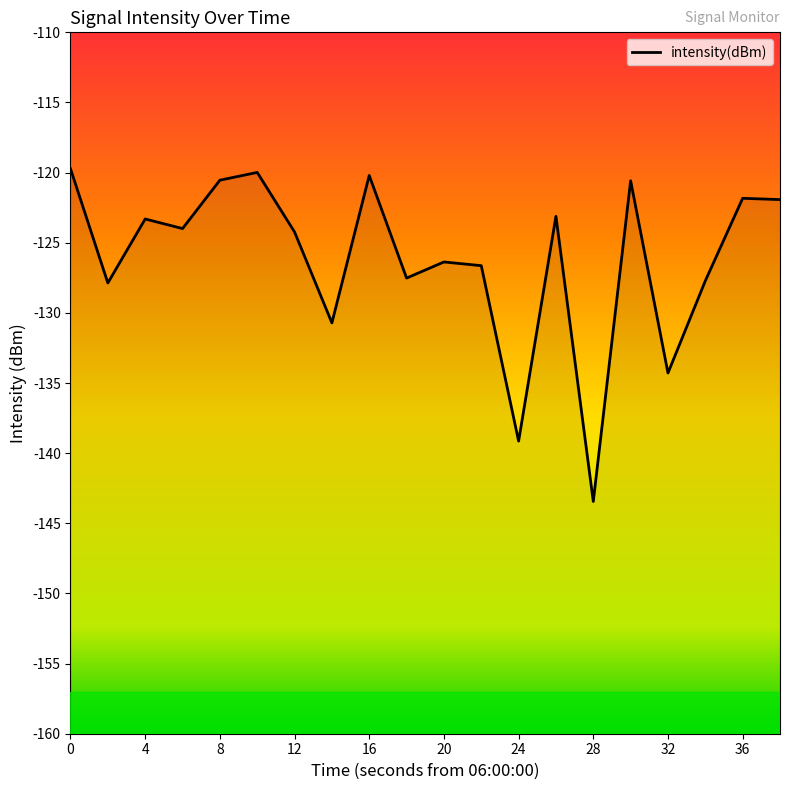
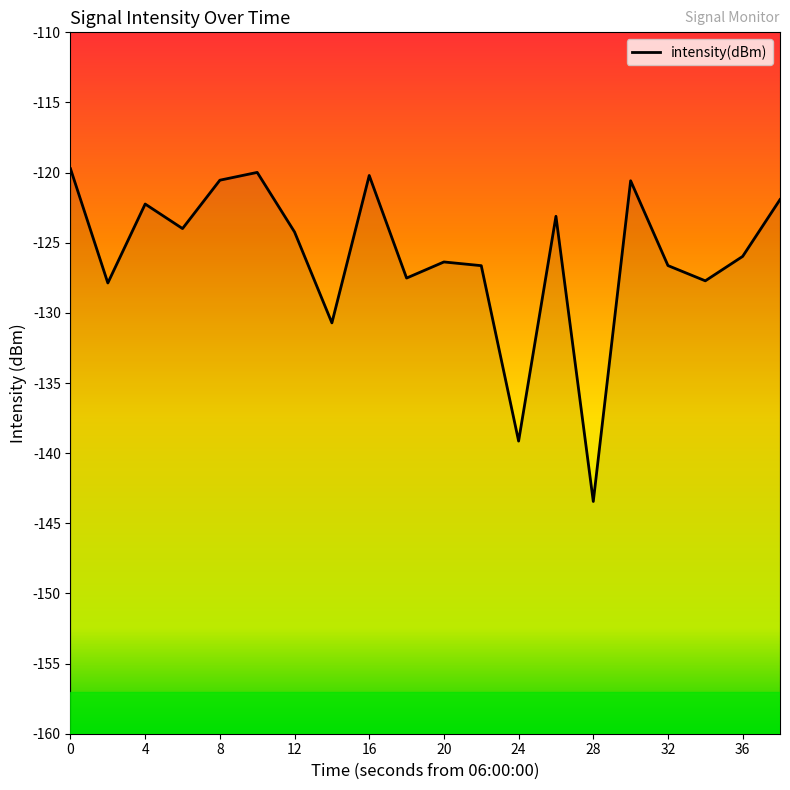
  {
    "0": -119.7,
-   "4": -123.3,
+   "4": -122.2,
    "8": -120.5,
    "12": -124.2,
    "16": -120.2,
    "20": -126.4,
    "24": -139.1,
    "28": -143.4,
-   "32": -134.3,
-   "36": -121.8
+   "32": -126.6,
+   "36": -126.0
  }
